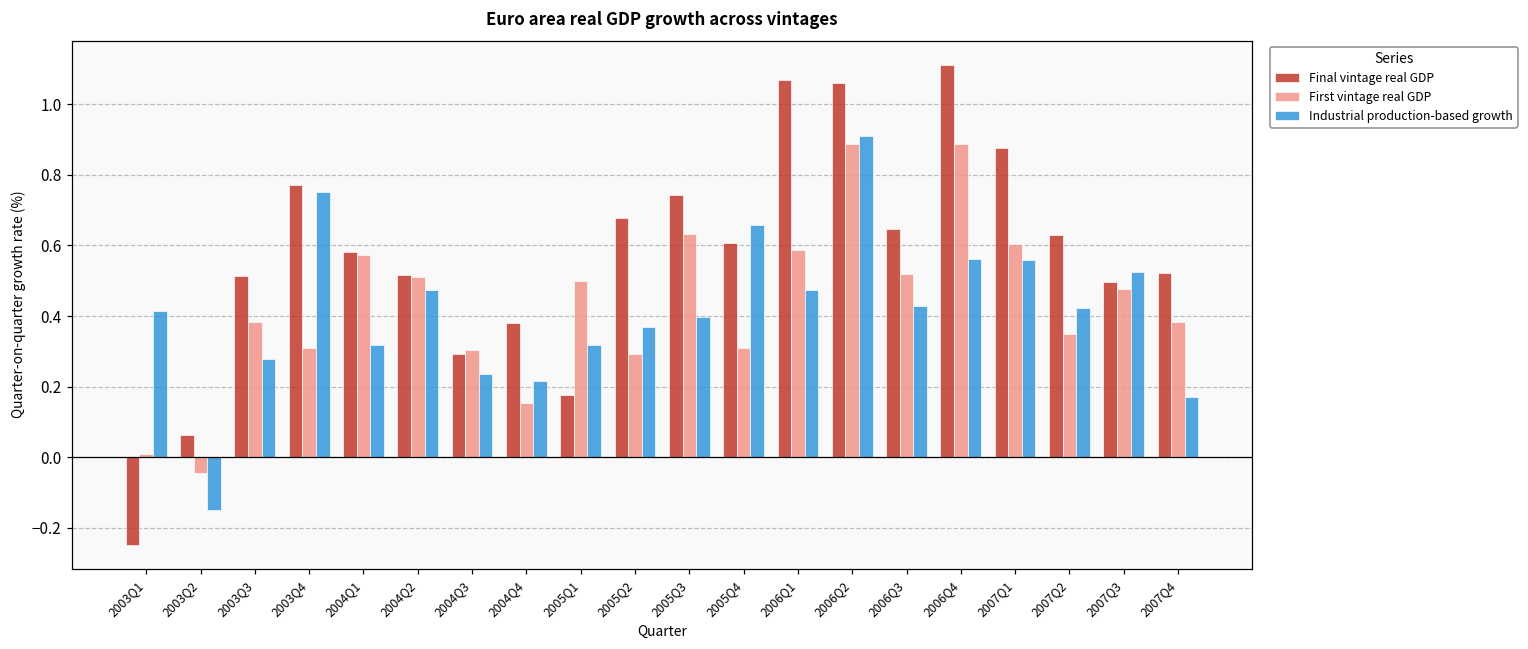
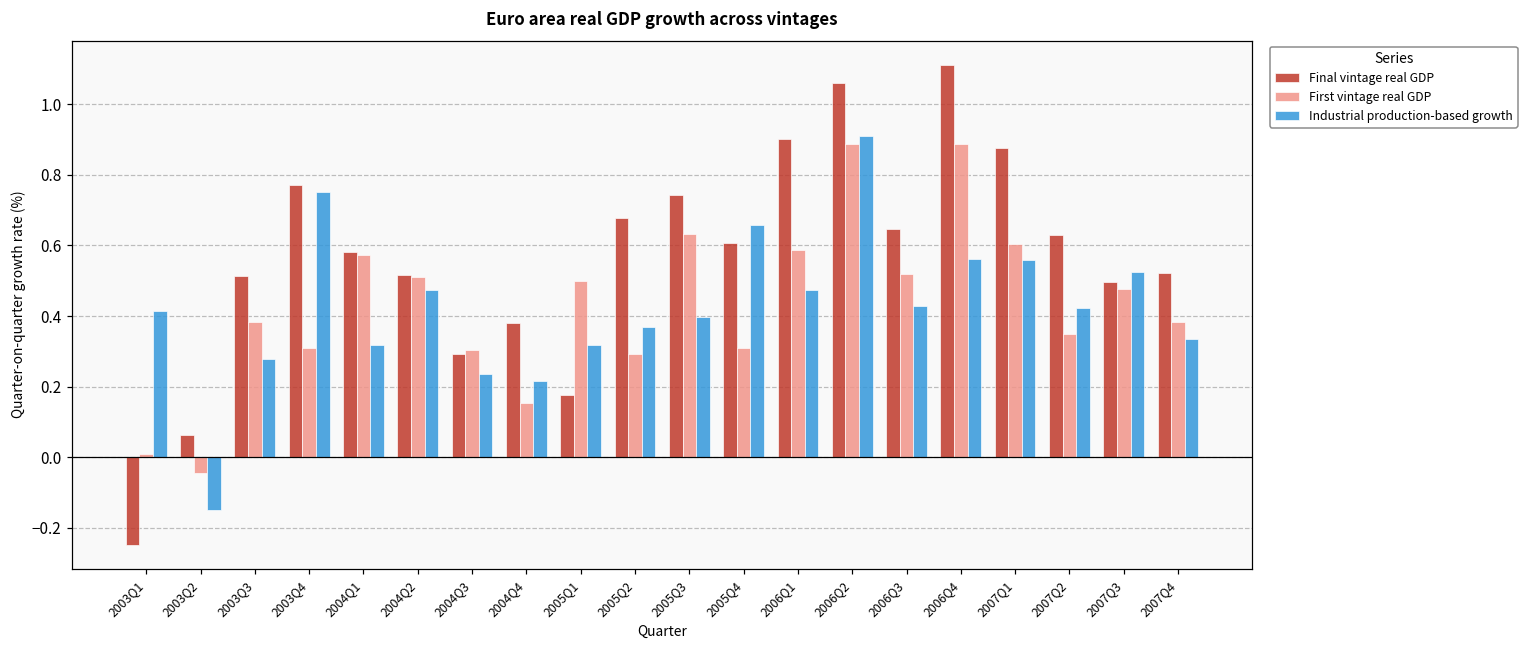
  {
    "Final vintage real GDP": {
      "2003Q1": -0.25,
      "2003Q2": 0.06,
      "2003Q3": 0.51,
      "2003Q4": 0.77,
      "2004Q1": 0.58,
      "2004Q2": 0.52,
      "2004Q3": 0.29,
      "2004Q4": 0.38,
      "2005Q1": 0.18,
      "2005Q2": 0.68,
      "2005Q3": 0.74,
      "2005Q4": 0.61,
-     "2006Q1": 1.07,
+     "2006Q1": 0.90,
      "2006Q2": 1.06,
      "2006Q3": 0.65,
      "2006Q4": 1.11,
      "2007Q1": 0.88,
      "2007Q2": 0.63,
      "2007Q3": 0.50,
      "2007Q4": 0.52
    },
    "First vintage real GDP": {
      "2003Q1": 0.01,
      "2003Q2": -0.05,
      "2003Q3": 0.38,
      "2003Q4": 0.31,
      "2004Q1": 0.57,
      "2004Q2": 0.51,
      "2004Q3": 0.30,
      "2004Q4": 0.15,
      "2005Q1": 0.50,
      "2005Q2": 0.29,
      "2005Q3": 0.63,
      "2005Q4": 0.31,
      "2006Q1": 0.59,
      "2006Q2": 0.89,
      "2006Q3": 0.52,
      "2006Q4": 0.89,
      "2007Q1": 0.60,
      "2007Q2": 0.35,
      "2007Q3": 0.48,
      "2007Q4": 0.38
    },
    "Industrial production-based growth": {
      "2003Q1": 0.41,
      "2003Q2": -0.15,
      "2003Q3": 0.28,
      "2003Q4": 0.75,
      "2004Q1": 0.32,
      "2004Q2": 0.47,
      "2004Q3": 0.24,
      "2004Q4": 0.22,
      "2005Q1": 0.32,
      "2005Q2": 0.37,
      "2005Q3": 0.40,
      "2005Q4": 0.66,
      "2006Q1": 0.47,
      "2006Q2": 0.91,
      "2006Q3": 0.43,
      "2006Q4": 0.56,
      "2007Q1": 0.56,
      "2007Q2": 0.42,
      "2007Q3": 0.52,
-     "2007Q4": 0.17
+     "2007Q4": 0.34
    }
  }
